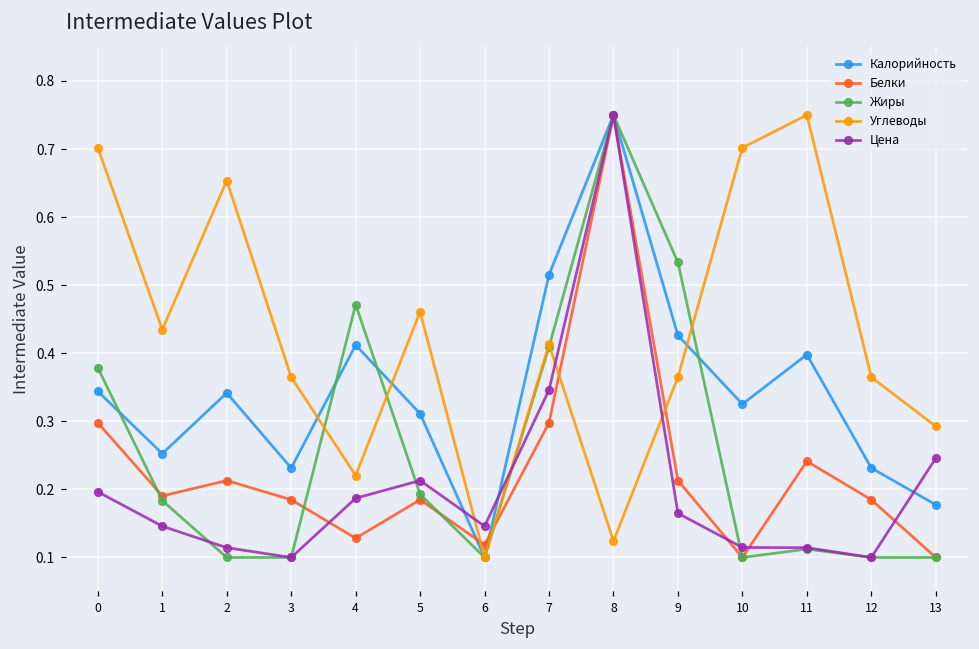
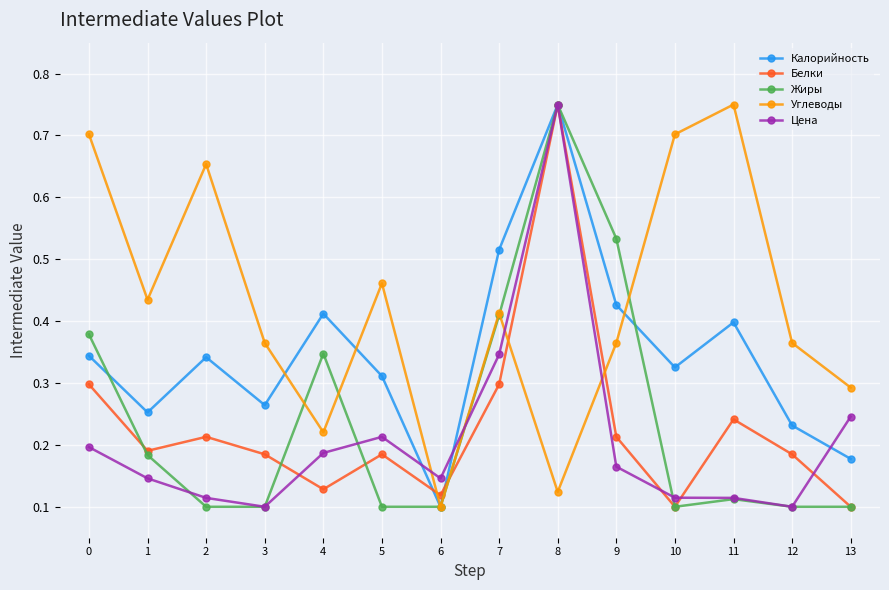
  {
    "Калорийность": {
      "0": 0.34,
      "1": 0.25,
      "2": 0.34,
-     "3": 0.23,
+     "3": 0.26,
      "4": 0.41,
      "5": 0.31,
      "7": 0.52,
      "9": 0.43,
      "10": 0.33,
      "11": 0.40,
      "12": 0.23,
      "13": 0.18
    },
    "Белки": {
      "0": 0.30,
      "1": 0.19,
      "2": 0.21,
      "3": 0.18,
      "4": 0.13,
      "5": 0.18,
      "6": 0.12,
      "7": 0.30,
      "9": 0.21,
      "11": 0.24,
      "12": 0.18
    },
    "Жиры": {
      "0": 0.38,
      "1": 0.18,
      "2": 0.10,
-     "4": 0.47,
-     "5": 0.19,
+     "4": 0.35,
+     "5": 0.10,
      "9": 0.53
    },
    "Углеводы": {
      "0": 0.70,
      "1": 0.43,
      "2": 0.65,
      "3": 0.36,
      "4": 0.22,
      "5": 0.46,
      "8": 0.12,
      "9": 0.36,
      "10": 0.70,
      "11": 0.75,
      "12": 0.36,
      "13": 0.29
    },
    "Цена": {
      "0": 0.20,
      "1": 0.15,
      "2": 0.11,
      "4": 0.19,
      "5": 0.21,
      "6": 0.15,
      "7": 0.35,
      "9": 0.16,
      "10": 0.11,
      "13": 0.25
    }
  }
